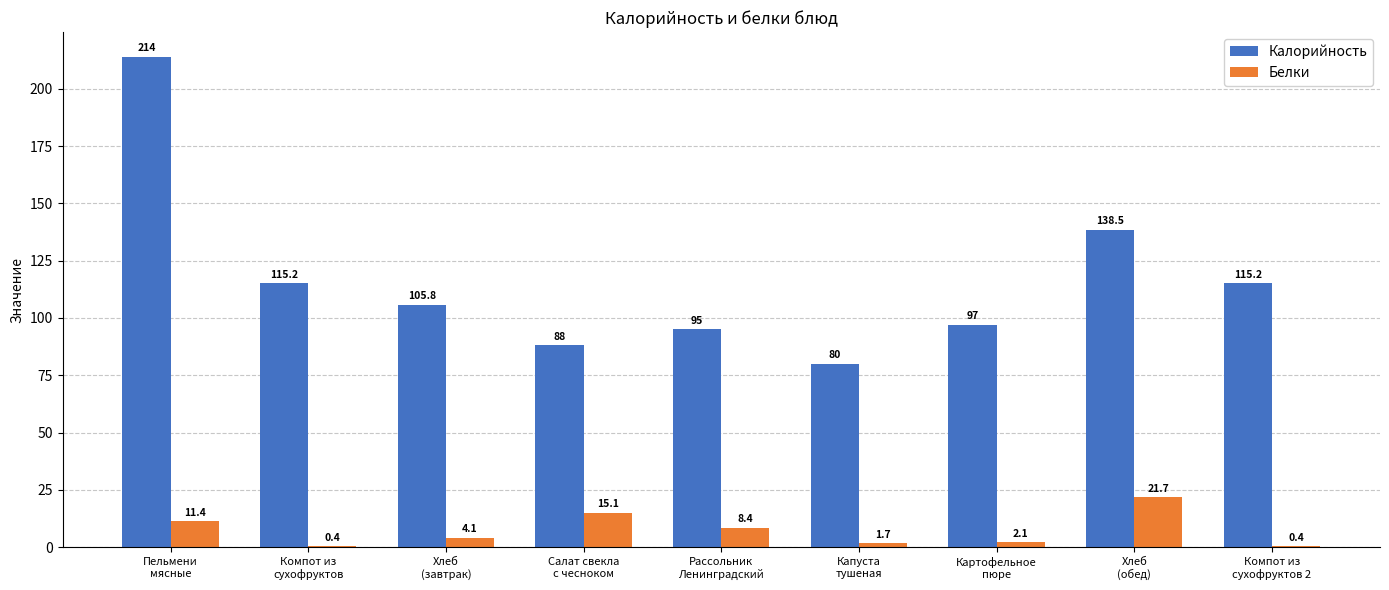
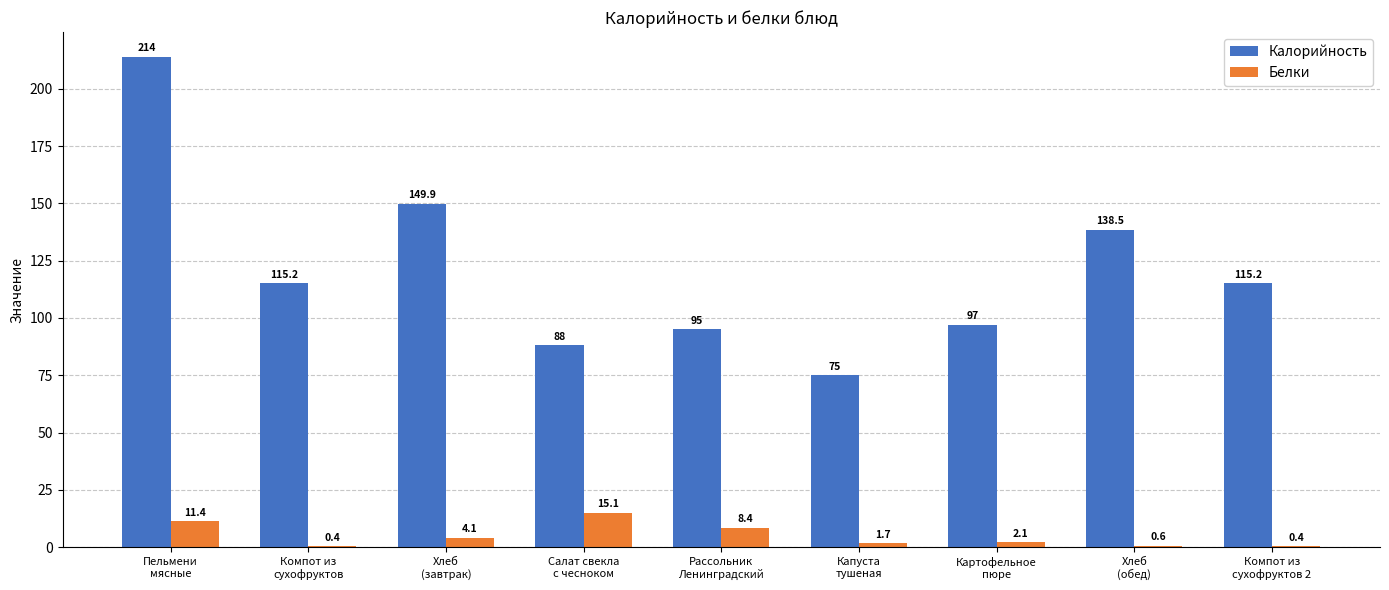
  {
    "Калорийность": {
      "Пельмени мясные": 214,
      "Компот из сухофруктов": 115.2,
-     "Хлеб (завтрак)": 105.8,
+     "Хлеб (завтрак)": 149.9,
      "Салат свекла с чесноком": 88,
      "Рассольник Ленинградский": 95,
-     "Капуста тушеная": 80,
+     "Капуста тушеная": 75,
      "Картофельное пюре": 97,
      "Хлеб (обед)": 138.5,
      "Компот из сухофруктов 2": 115.2
    },
    "Белки": {
      "Пельмени мясные": 11.4,
      "Компот из сухофруктов": 0.4,
      "Хлеб (завтрак)": 4.1,
      "Салат свекла с чесноком": 15.1,
      "Рассольник Ленинградский": 8.4,
      "Капуста тушеная": 1.7,
      "Картофельное пюре": 2.1,
-     "Хлеб (обед)": 21.7,
+     "Хлеб (обед)": 0.6,
      "Компот из сухофруктов 2": 0.4
    }
  }
